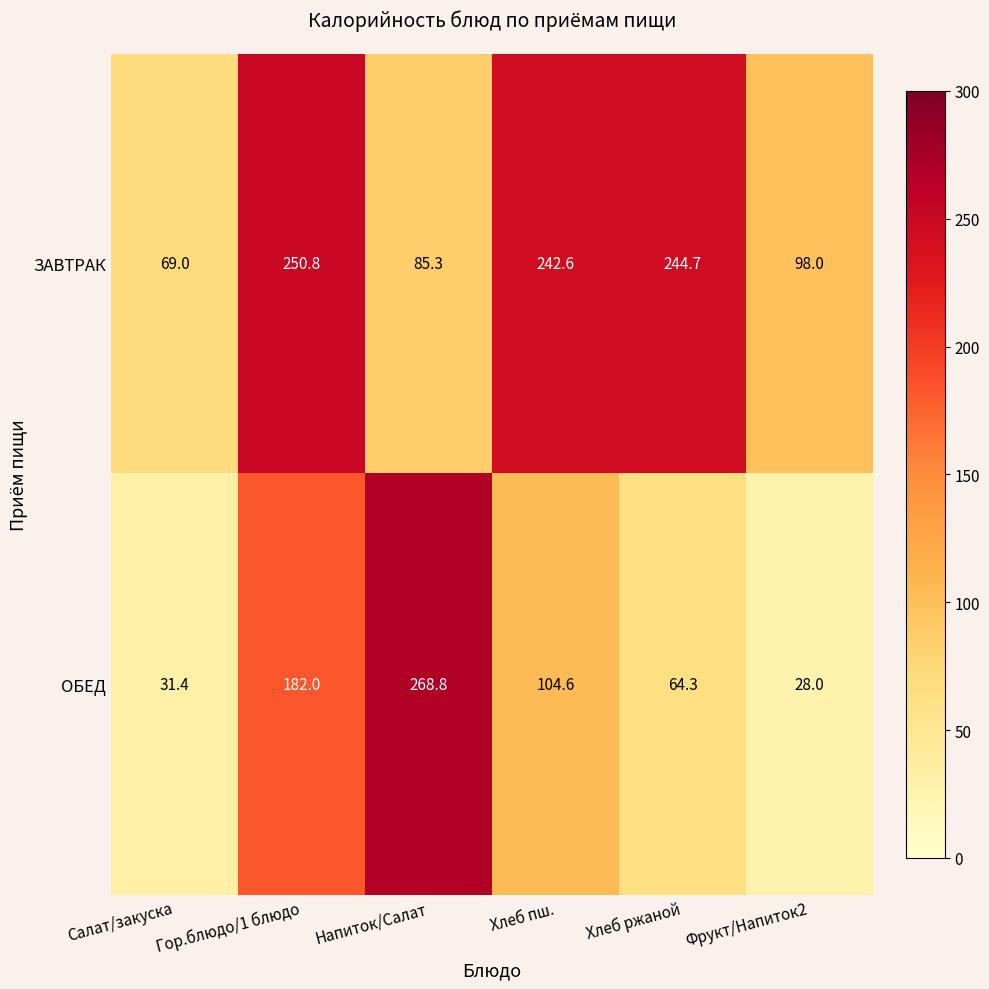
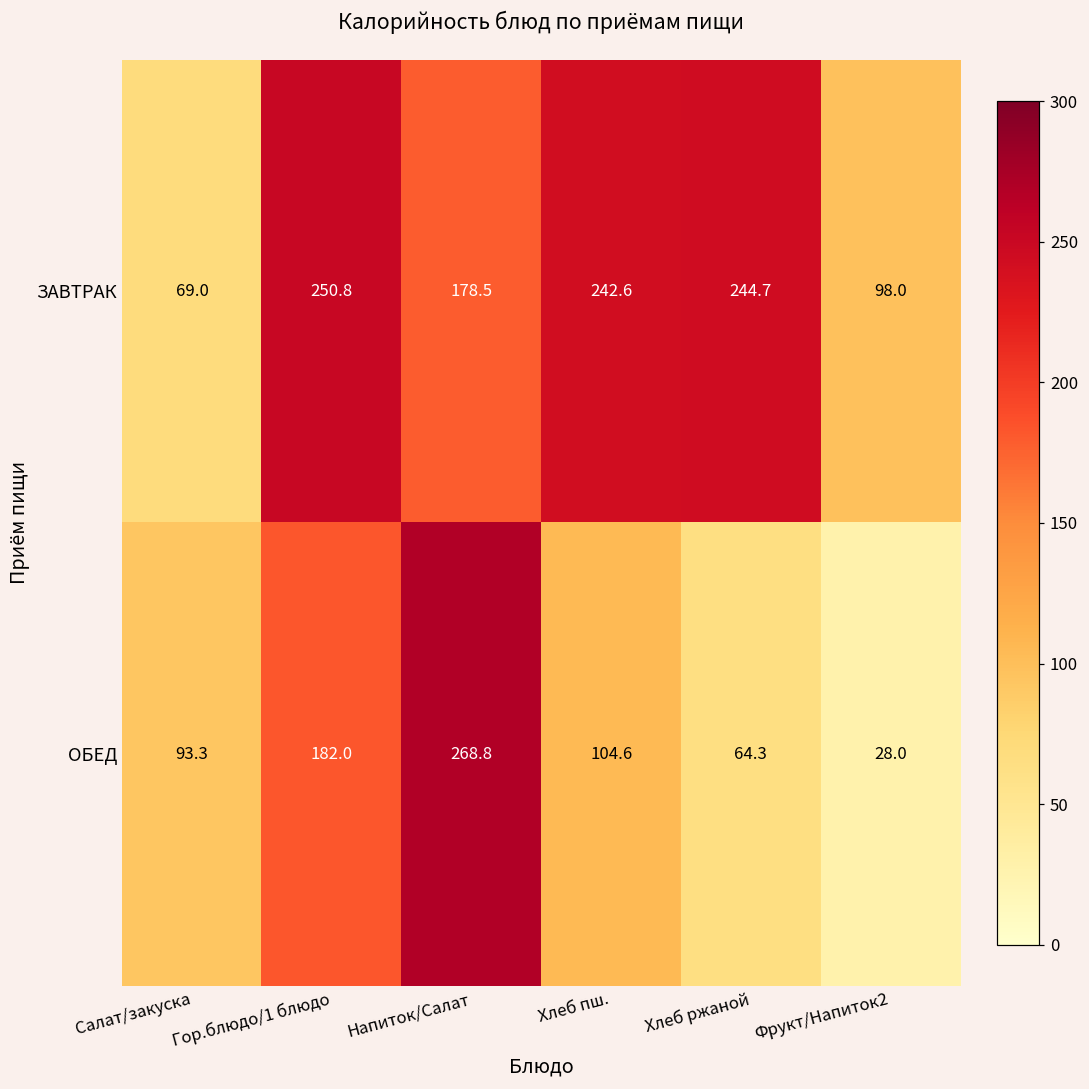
  {
    "ЗАВТРАК": {
      "Салат/закуска": 69.0,
      "Гор.блюдо/1 блюдо": 250.8,
-     "Напиток/Салат": 85.3,
+     "Напиток/Салат": 178.5,
      "Хлеб пш.": 242.6,
      "Хлеб ржаной": 244.7,
      "Фрукт/Напиток2": 98.0
    },
    "ОБЕД": {
-     "Салат/закуска": 31.4,
+     "Салат/закуска": 93.3,
      "Гор.блюдо/1 блюдо": 182.0,
      "Напиток/Салат": 268.8,
      "Хлеб пш.": 104.6,
      "Хлеб ржаной": 64.3,
      "Фрукт/Напиток2": 28.0
    }
  }
